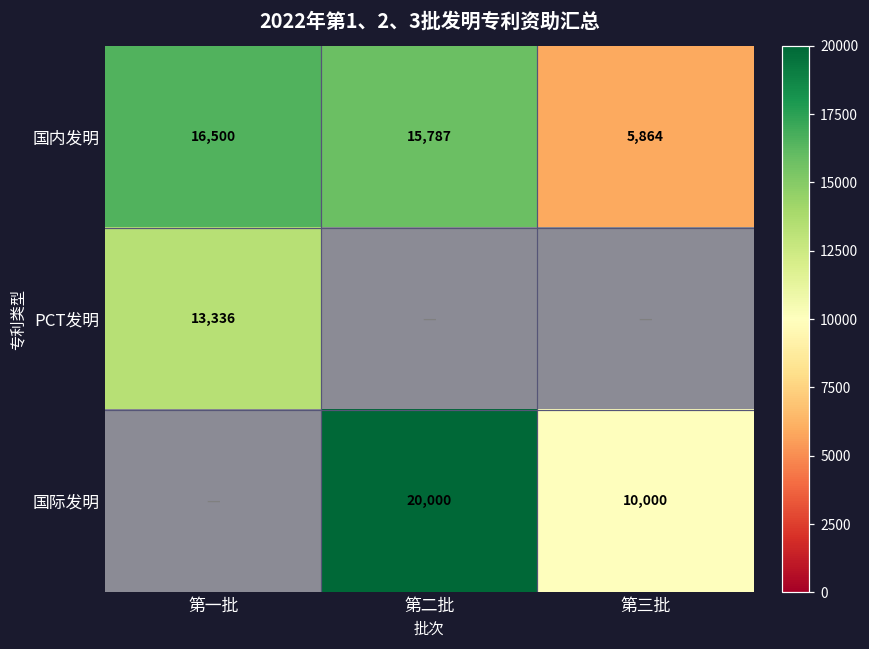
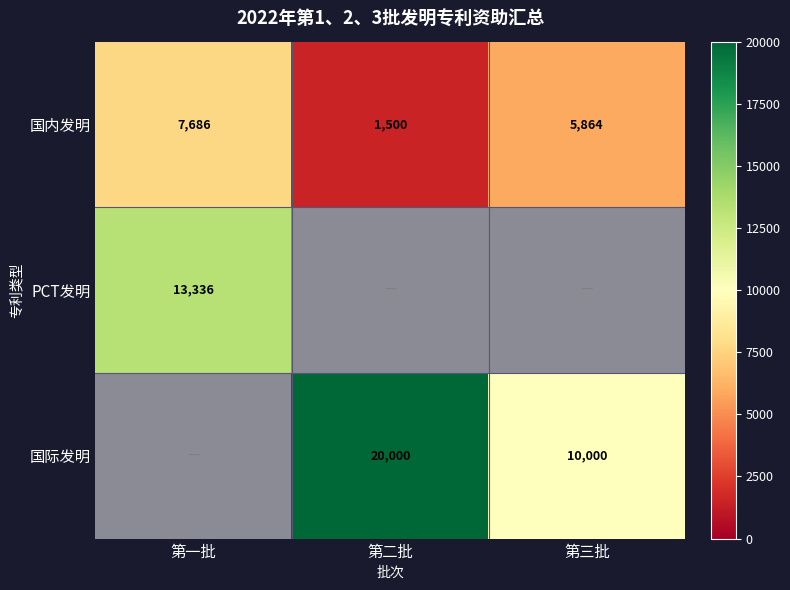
  {
    "国内发明": {
-     "第一批": "16,500",
-     "第二批": "15,787",
+     "第一批": "7,686",
+     "第二批": "1,500",
      "第三批": "5,864"
    },
    "PCT发明": {
      "第一批": "13,336"
    },
    "国际发明": {
      "第二批": "20,000",
      "第三批": "10,000"
    }
  }
